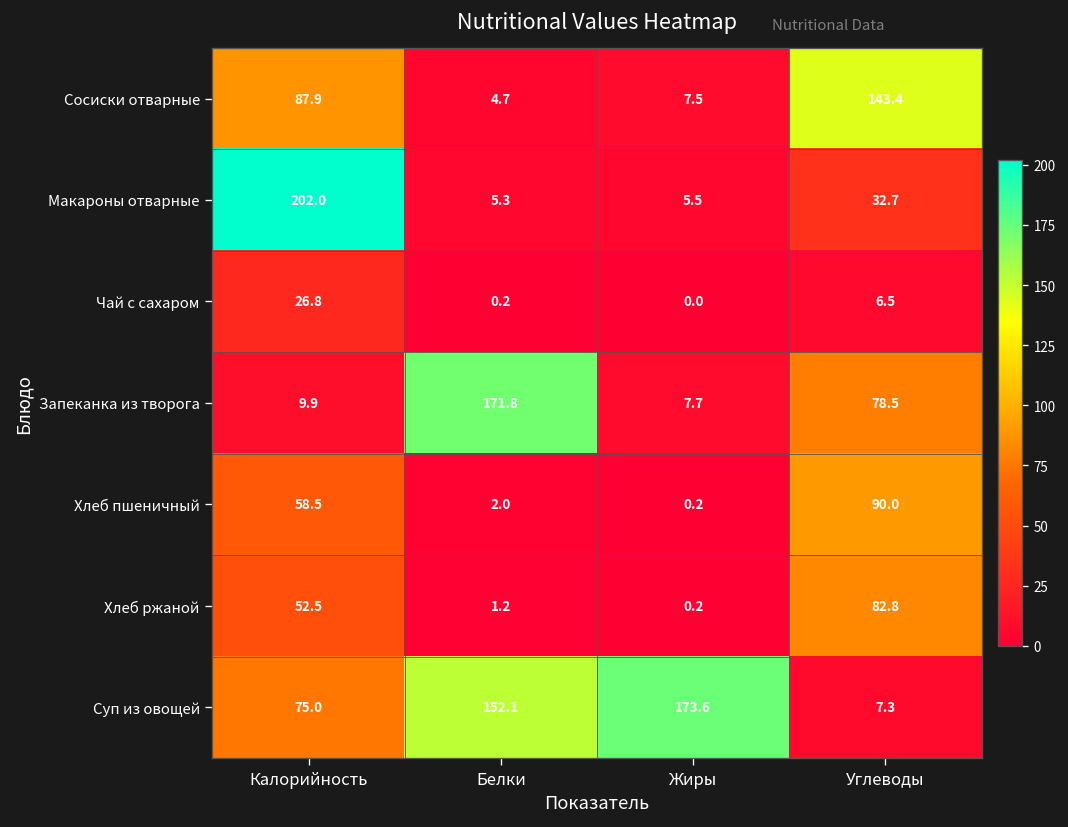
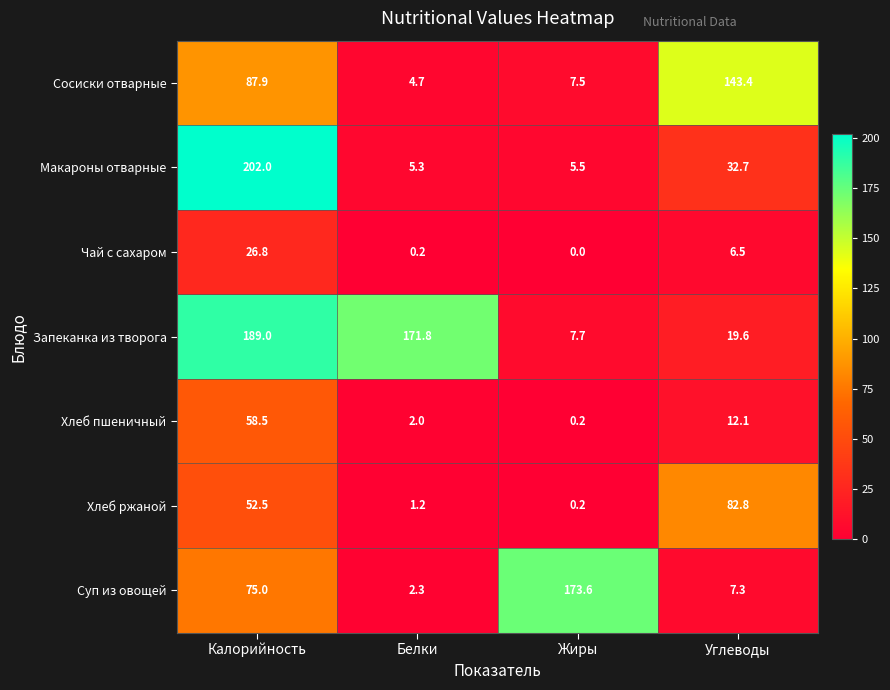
  {
    "Сосиски отварные": {
      "Калорийность": 87.9,
      "Белки": 4.7,
      "Жиры": 7.5,
      "Углеводы": 143.4
    },
    "Макароны отварные": {
      "Калорийность": 202.0,
      "Белки": 5.3,
      "Жиры": 5.5,
      "Углеводы": 32.7
    },
    "Чай с сахаром": {
      "Калорийность": 26.8,
      "Белки": 0.2,
      "Жиры": 0.0,
      "Углеводы": 6.5
    },
    "Запеканка из творога": {
-     "Калорийность": 9.9,
+     "Калорийность": 189.0,
      "Белки": 171.8,
      "Жиры": 7.7,
-     "Углеводы": 78.5
+     "Углеводы": 19.6
    },
    "Хлеб пшеничный": {
      "Калорийность": 58.5,
      "Белки": 2.0,
      "Жиры": 0.2,
-     "Углеводы": 90.0
+     "Углеводы": 12.1
    },
    "Хлеб ржаной": {
      "Калорийность": 52.5,
      "Белки": 1.2,
      "Жиры": 0.2,
      "Углеводы": 82.8
    },
    "Суп из овощей": {
      "Калорийность": 75.0,
-     "Белки": 152.1,
+     "Белки": 2.3,
      "Жиры": 173.6,
      "Углеводы": 7.3
    }
  }
